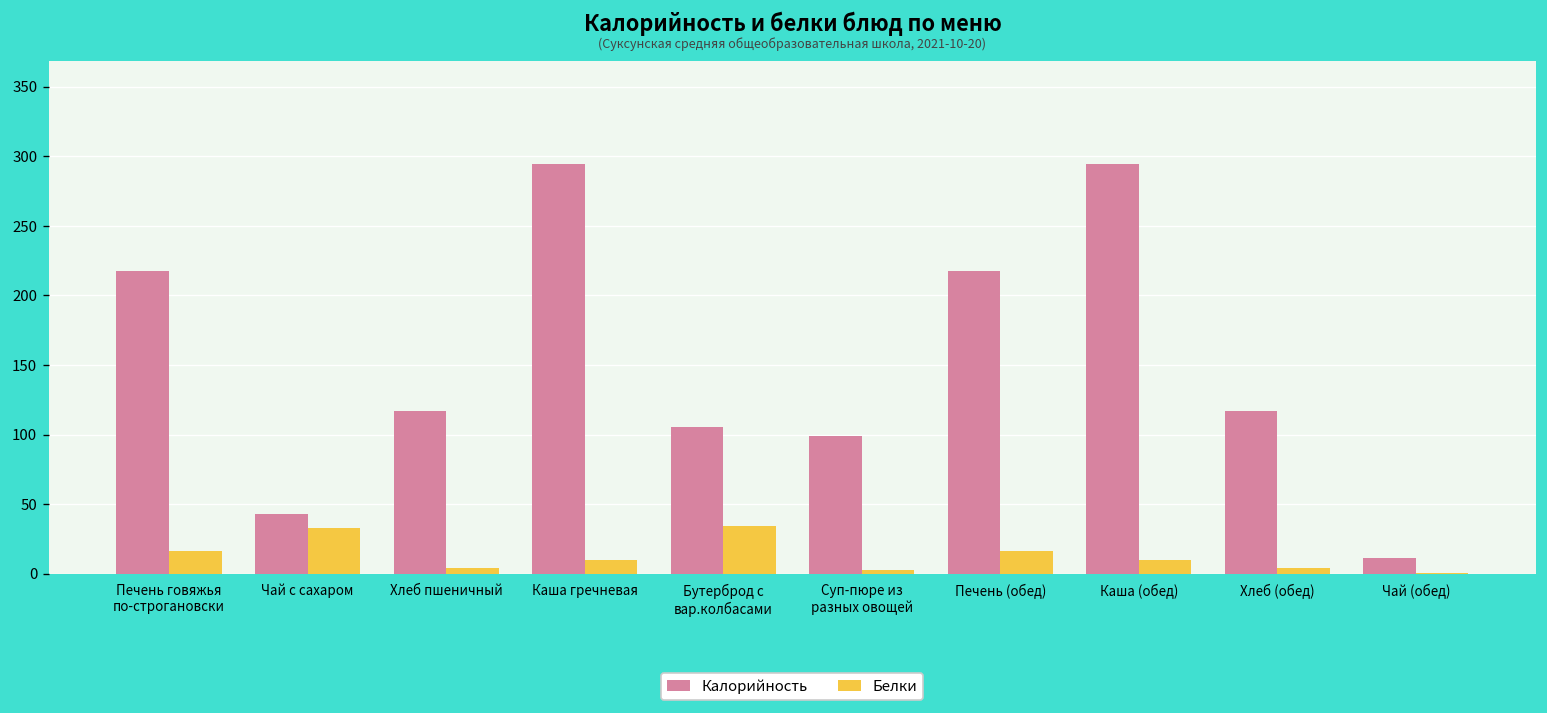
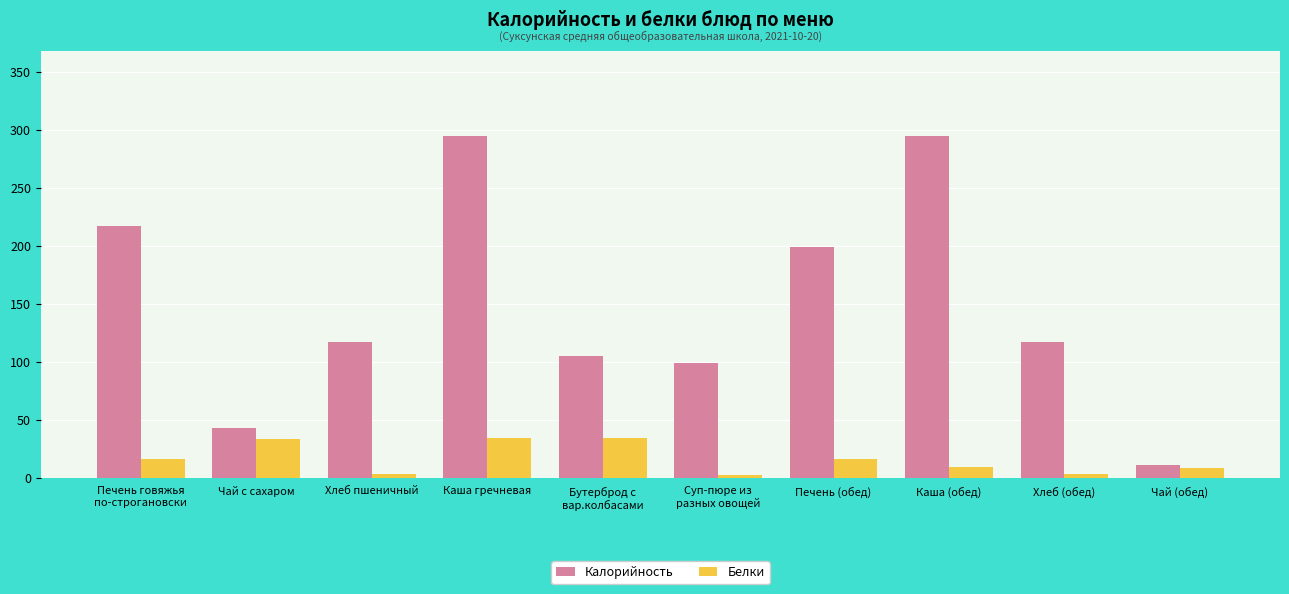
  {
    "Калорийность": {
      "Печень говяжья по-строгановски": 217,
      "Чай с сахаром": 43,
      "Хлеб пшеничный": 117,
      "Каша гречневая": 295,
      "Бутерброд с вар.колбасами": 105,
      "Суп-пюре из разных овощей": 99,
-     "Печень (обед)": 217,
+     "Печень (обед)": 199,
      "Каша (обед)": 295,
      "Хлеб (обед)": 117,
      "Чай (обед)": 11
    },
    "Белки": {
      "Печень говяжья по-строгановски": 16,
      "Чай с сахаром": 33,
      "Хлеб пшеничный": 4,
-     "Каша гречневая": 10,
+     "Каша гречневая": 35,
      "Бутерброд с вар.колбасами": 34,
      "Суп-пюре из разных овощей": 3,
      "Печень (обед)": 16,
      "Каша (обед)": 10,
      "Хлеб (обед)": 4,
-     "Чай (обед)": 0
+     "Чай (обед)": 8
    }
  }
